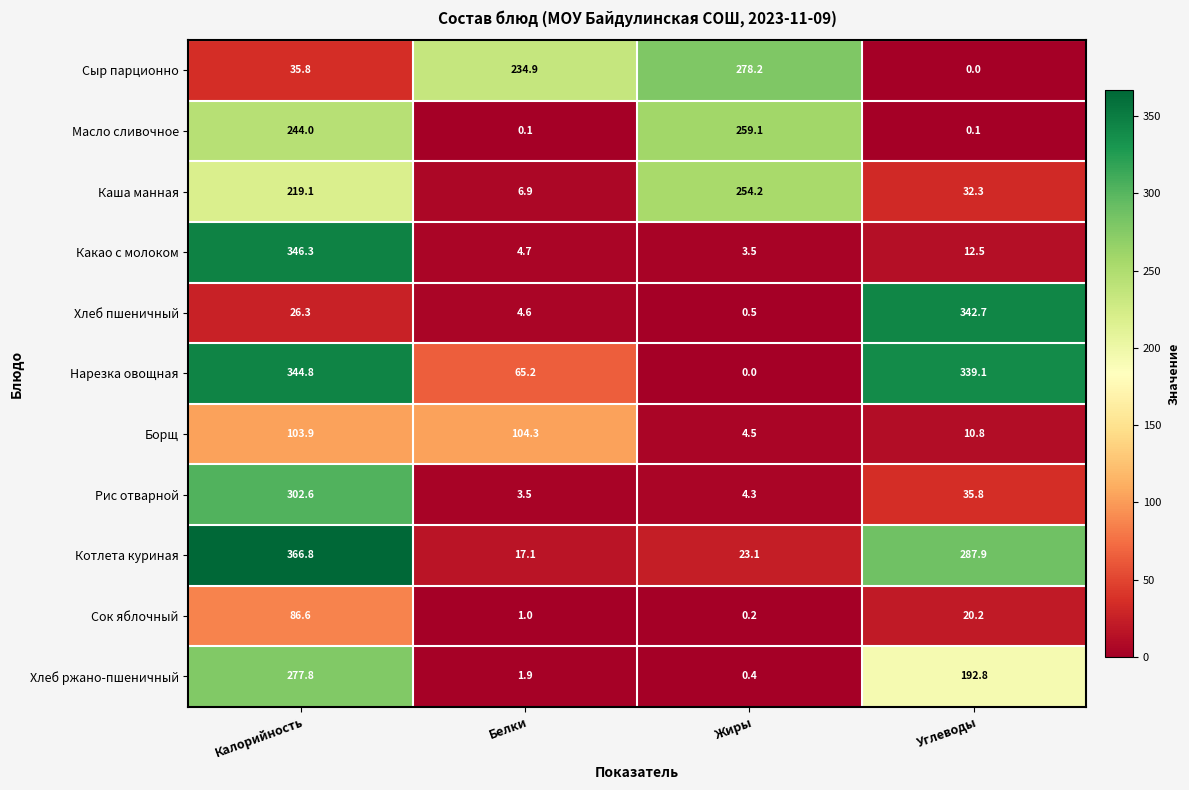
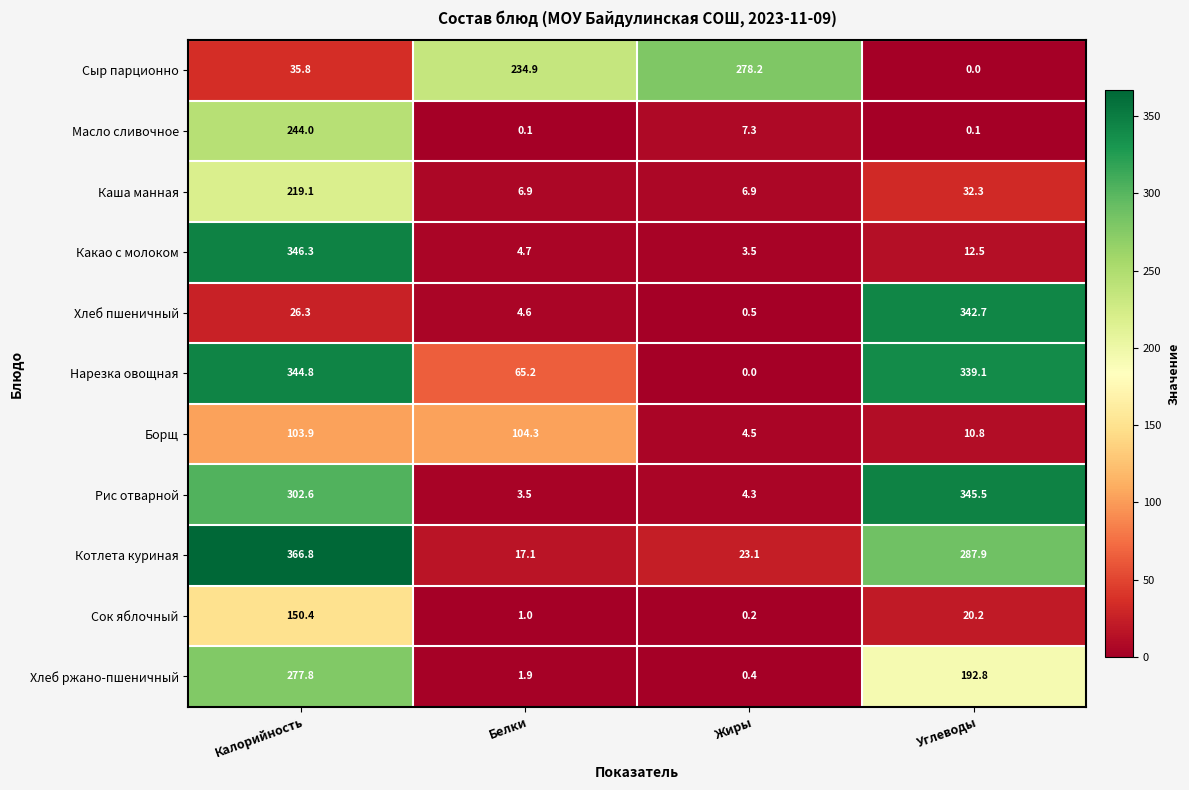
  {
    "Сыр парционно": {
      "Калорийность": 35.8,
      "Белки": 234.9,
      "Жиры": 278.2,
      "Углеводы": 0.0
    },
    "Масло сливочное": {
      "Калорийность": 244.0,
      "Белки": 0.1,
-     "Жиры": 259.1,
+     "Жиры": 7.3,
      "Углеводы": 0.1
    },
    "Каша манная": {
      "Калорийность": 219.1,
      "Белки": 6.9,
-     "Жиры": 254.2,
+     "Жиры": 6.9,
      "Углеводы": 32.3
    },
    "Какао с молоком": {
      "Калорийность": 346.3,
      "Белки": 4.7,
      "Жиры": 3.5,
      "Углеводы": 12.5
    },
    "Хлеб пшеничный": {
      "Калорийность": 26.3,
      "Белки": 4.6,
      "Жиры": 0.5,
      "Углеводы": 342.7
    },
    "Нарезка овощная": {
      "Калорийность": 344.8,
      "Белки": 65.2,
      "Жиры": 0.0,
      "Углеводы": 339.1
    },
    "Борщ": {
      "Калорийность": 103.9,
      "Белки": 104.3,
      "Жиры": 4.5,
      "Углеводы": 10.8
    },
    "Рис отварной": {
      "Калорийность": 302.6,
      "Белки": 3.5,
      "Жиры": 4.3,
-     "Углеводы": 35.8
+     "Углеводы": 345.5
    },
    "Котлета куриная": {
      "Калорийность": 366.8,
      "Белки": 17.1,
      "Жиры": 23.1,
      "Углеводы": 287.9
    },
    "Сок яблочный": {
-     "Калорийность": 86.6,
+     "Калорийность": 150.4,
      "Белки": 1.0,
      "Жиры": 0.2,
      "Углеводы": 20.2
    },
    "Хлеб ржано-пшеничный": {
      "Калорийность": 277.8,
      "Белки": 1.9,
      "Жиры": 0.4,
      "Углеводы": 192.8
    }
  }
